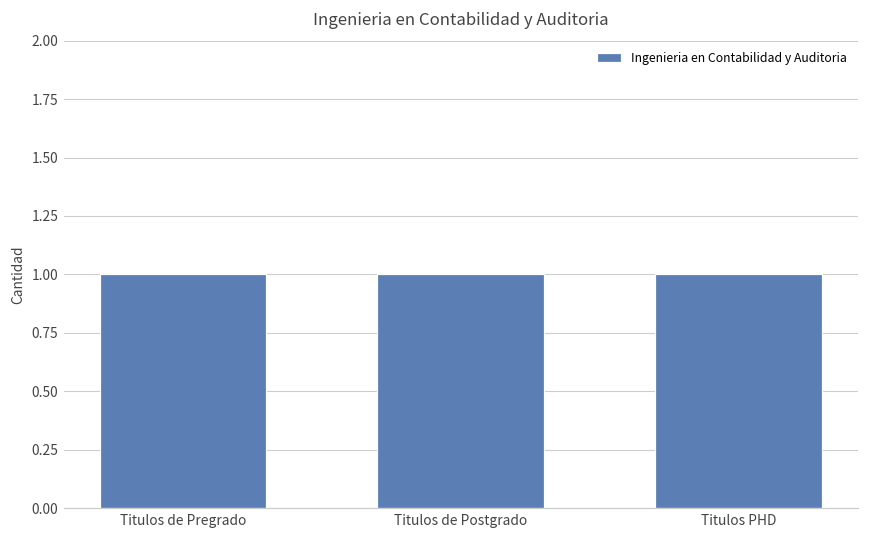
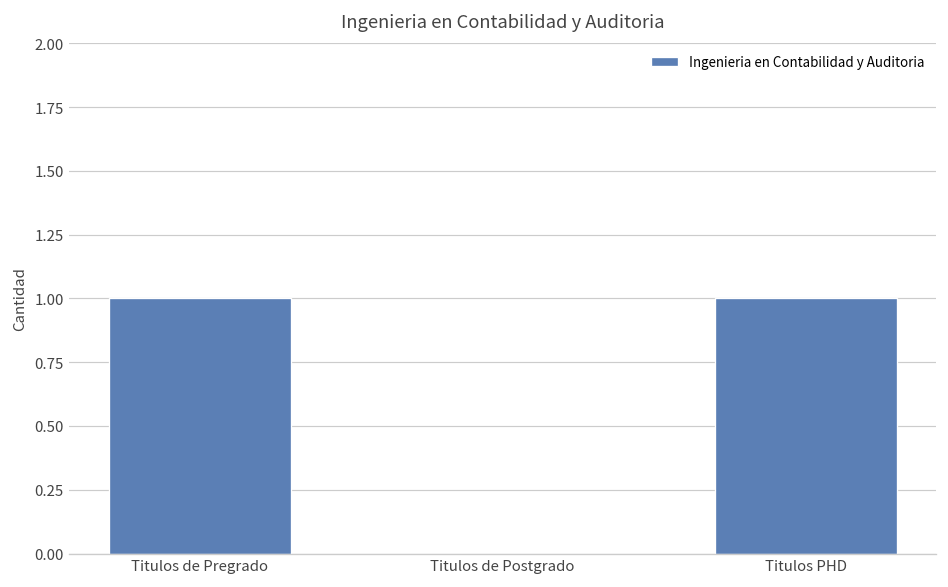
  {
    "Titulos de Pregrado": 1,
-   "Titulos de Postgrado": 1,
+   "Titulos de Postgrado": 0,
    "Titulos PHD": 1
  }
